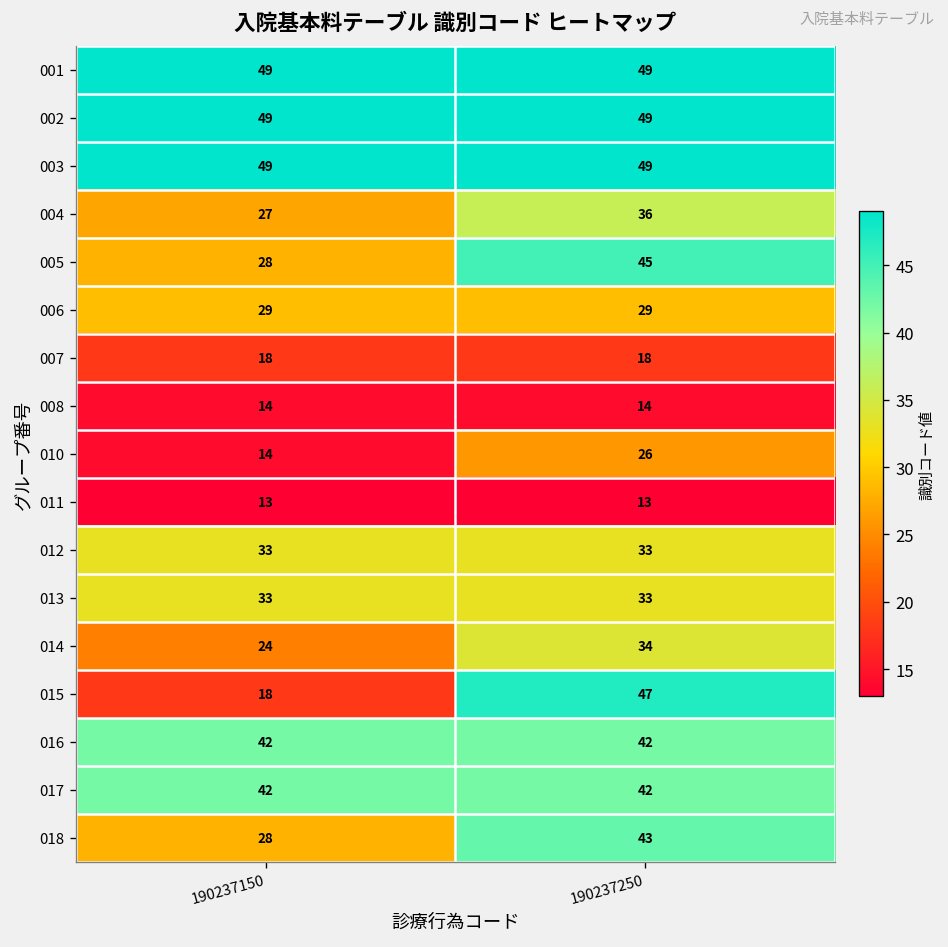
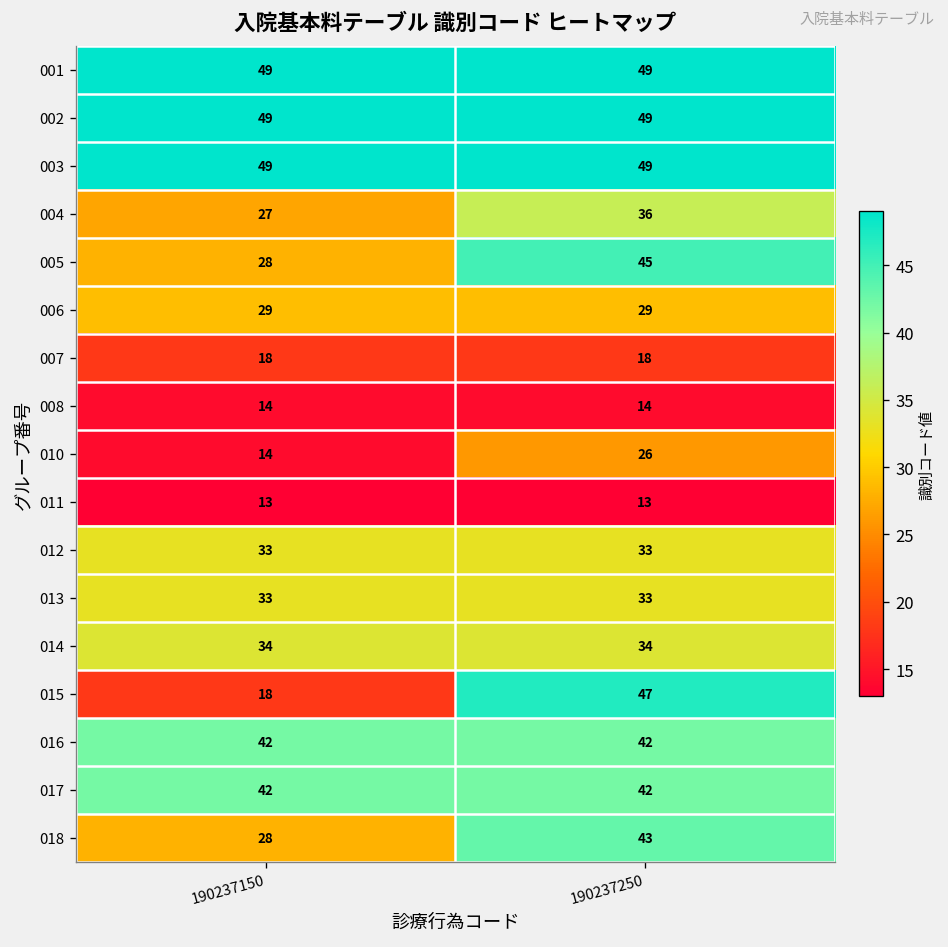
  {
    "001": {
      "190237150": 49,
      "190237250": 49
    },
    "002": {
      "190237150": 49,
      "190237250": 49
    },
    "003": {
      "190237150": 49,
      "190237250": 49
    },
    "004": {
      "190237150": 27,
      "190237250": 36
    },
    "005": {
      "190237150": 28,
      "190237250": 45
    },
    "006": {
      "190237150": 29,
      "190237250": 29
    },
    "007": {
      "190237150": 18,
      "190237250": 18
    },
    "008": {
      "190237150": 14,
      "190237250": 14
    },
    "010": {
      "190237150": 14,
      "190237250": 26
    },
    "011": {
      "190237150": 13,
      "190237250": 13
    },
    "012": {
      "190237150": 33,
      "190237250": 33
    },
    "013": {
      "190237150": 33,
      "190237250": 33
    },
    "014": {
-     "190237150": 24,
+     "190237150": 34,
      "190237250": 34
    },
    "015": {
      "190237150": 18,
      "190237250": 47
    },
    "016": {
      "190237150": 42,
      "190237250": 42
    },
    "017": {
      "190237150": 42,
      "190237250": 42
    },
    "018": {
      "190237150": 28,
      "190237250": 43
    }
  }
